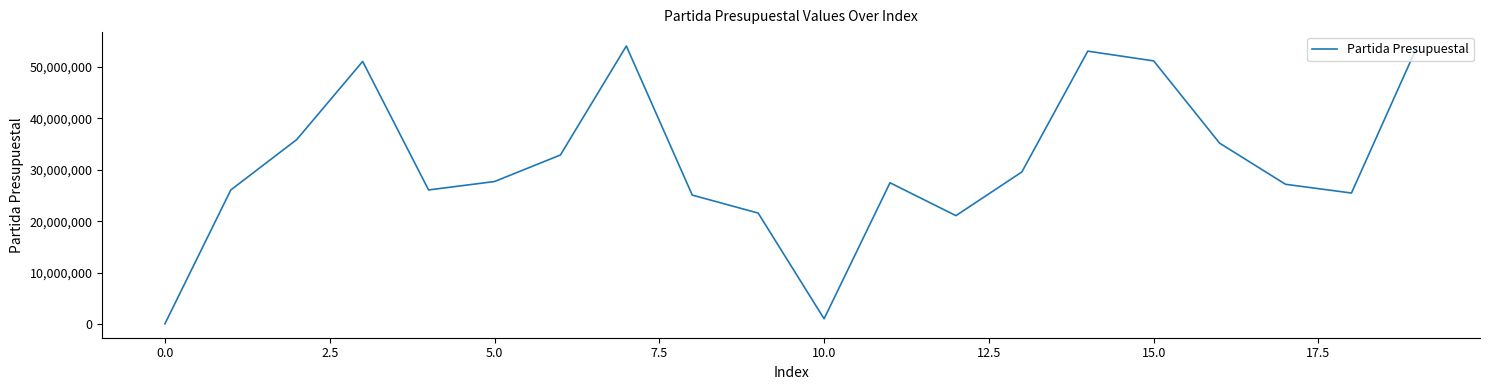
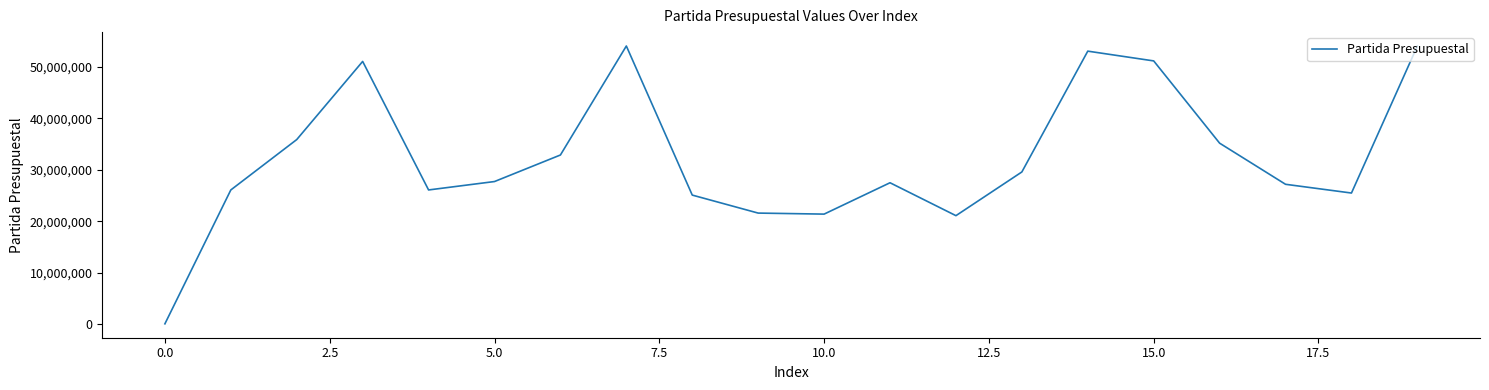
  {
    "0.0": "0",
    "5.0": "28,000,000",
-   "10.0": "1,000,000",
+   "10.0": "21,000,000",
    "15.0": "51,000,000"
  }
